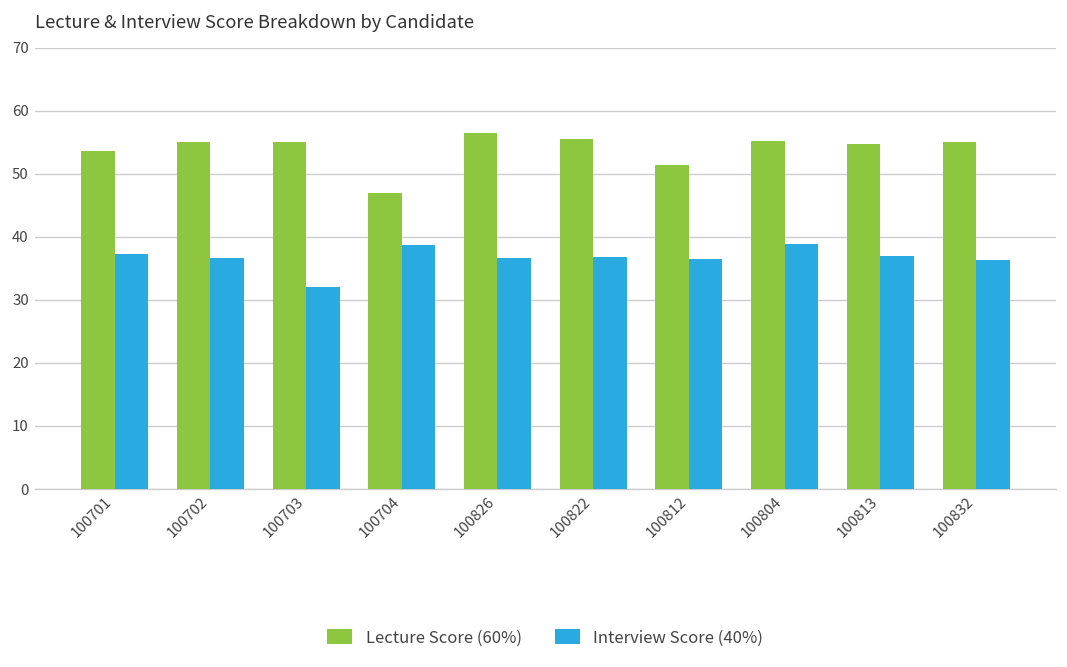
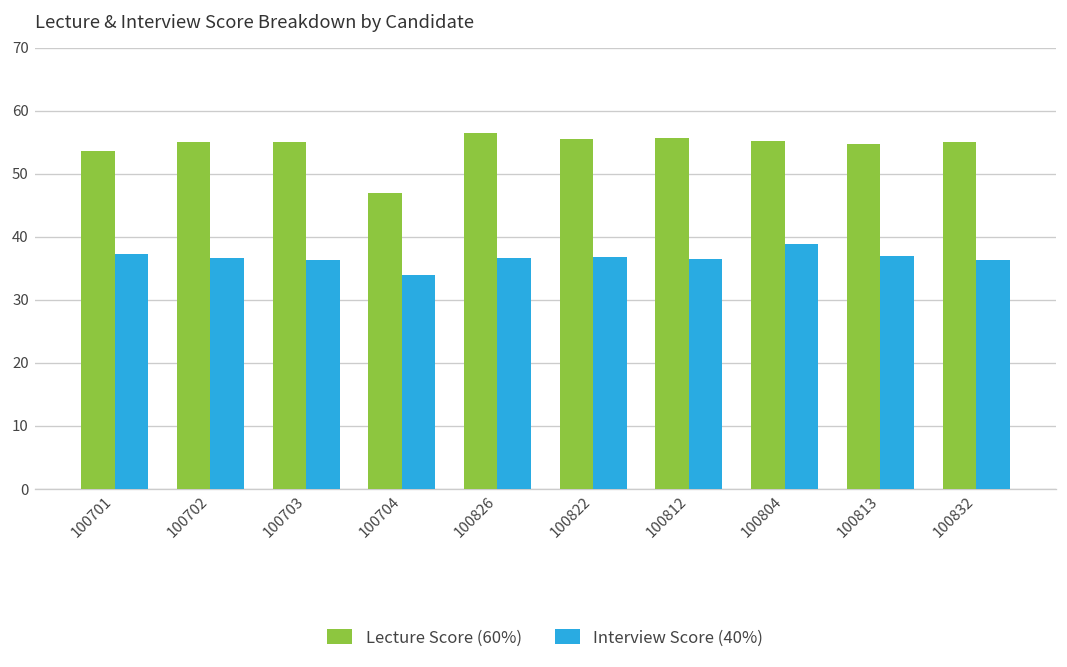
  {
    "Lecture Score (60%)": {
      "100701": 54,
      "100702": 55,
      "100703": 55,
      "100704": 47,
      "100826": 57,
      "100822": 55,
-     "100812": 51,
+     "100812": 56,
      "100804": 55,
      "100813": 55,
      "100832": 55
    },
    "Interview Score (40%)": {
      "100701": 37,
      "100702": 37,
-     "100703": 32,
-     "100704": 39,
+     "100703": 36,
+     "100704": 34,
      "100826": 37,
      "100822": 37,
      "100812": 36,
      "100804": 39,
      "100813": 37,
      "100832": 36
    }
  }
